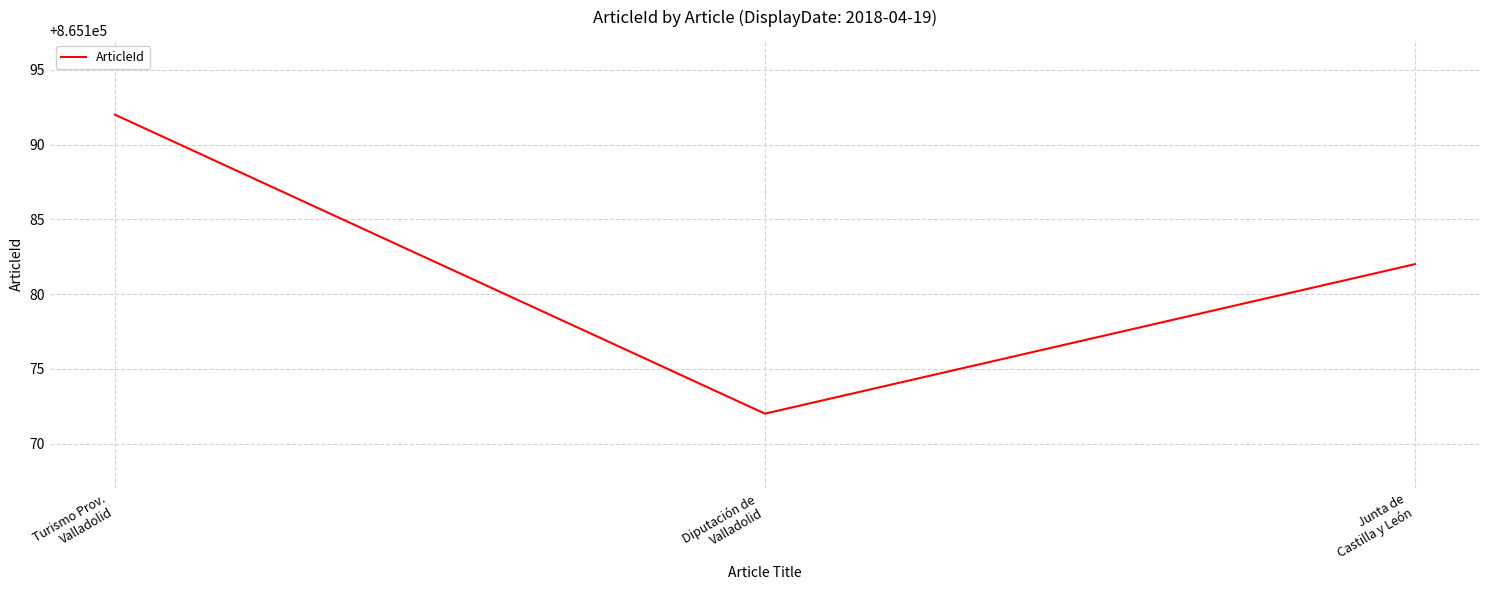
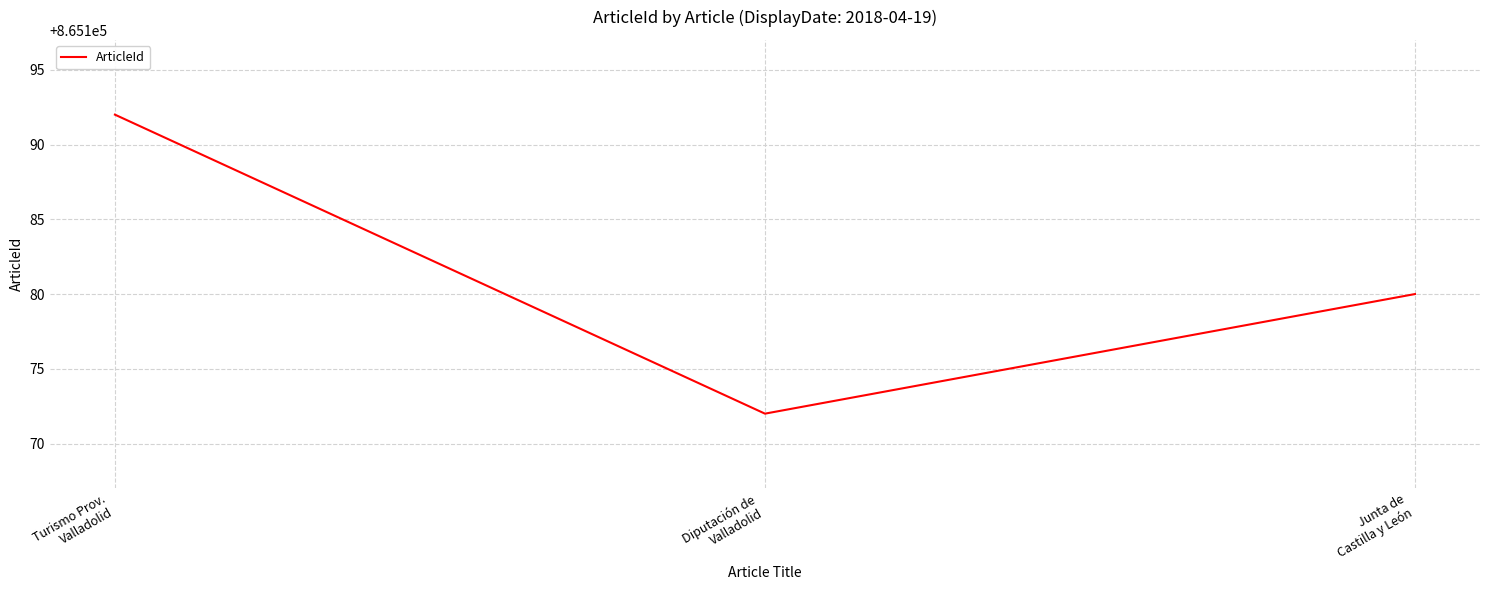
  {
    "Turismo Prov. Valladolid": 865192,
    "Diputación de Valladolid": 865172,
-   "Junta de Castilla y León": 865182
+   "Junta de Castilla y León": 865180
  }
